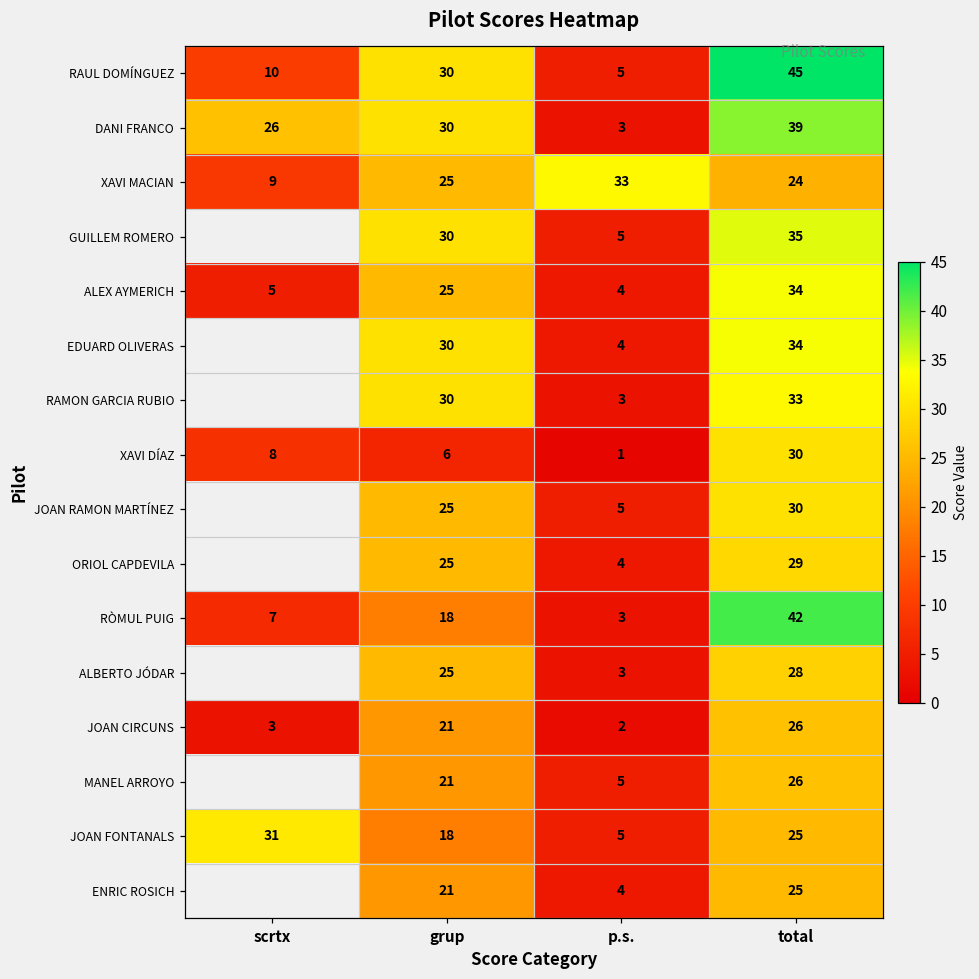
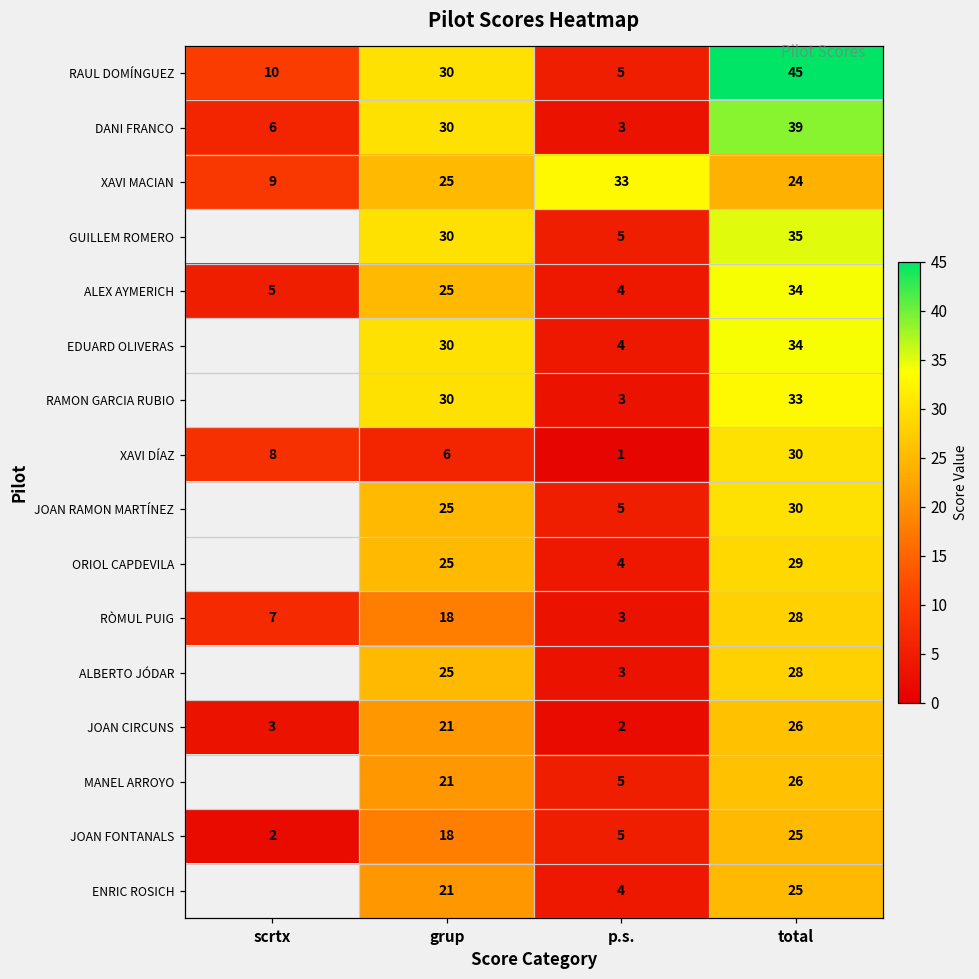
  {
    "RAUL DOMÍNGUEZ": {
      "scrtx": 10,
      "grup": 30,
      "p.s.": 5,
      "total": 45
    },
    "DANI FRANCO": {
-     "scrtx": 26,
+     "scrtx": 6,
      "grup": 30,
      "p.s.": 3,
      "total": 39
    },
    "XAVI MACIAN": {
      "scrtx": 9,
      "grup": 25,
      "p.s.": 33,
      "total": 24
    },
    "GUILLEM ROMERO": {
      "grup": 30,
      "p.s.": 5,
      "total": 35
    },
    "ALEX AYMERICH": {
      "scrtx": 5,
      "grup": 25,
      "p.s.": 4,
      "total": 34
    },
    "EDUARD OLIVERAS": {
      "grup": 30,
      "p.s.": 4,
      "total": 34
    },
    "RAMON GARCIA RUBIO": {
      "grup": 30,
      "p.s.": 3,
      "total": 33
    },
    "XAVI DÍAZ": {
      "scrtx": 8,
      "grup": 6,
      "p.s.": 1,
      "total": 30
    },
    "JOAN RAMON MARTÍNEZ": {
      "grup": 25,
      "p.s.": 5,
      "total": 30
    },
    "ORIOL CAPDEVILA": {
      "grup": 25,
      "p.s.": 4,
      "total": 29
    },
    "RÒMUL PUIG": {
      "scrtx": 7,
      "grup": 18,
      "p.s.": 3,
-     "total": 42
+     "total": 28
    },
    "ALBERTO JÓDAR": {
      "grup": 25,
      "p.s.": 3,
      "total": 28
    },
    "JOAN CIRCUNS": {
      "scrtx": 3,
      "grup": 21,
      "p.s.": 2,
      "total": 26
    },
    "MANEL ARROYO": {
      "grup": 21,
      "p.s.": 5,
      "total": 26
    },
    "JOAN FONTANALS": {
-     "scrtx": 31,
+     "scrtx": 2,
      "grup": 18,
      "p.s.": 5,
      "total": 25
    },
    "ENRIC ROSICH": {
      "grup": 21,
      "p.s.": 4,
      "total": 25
    }
  }
